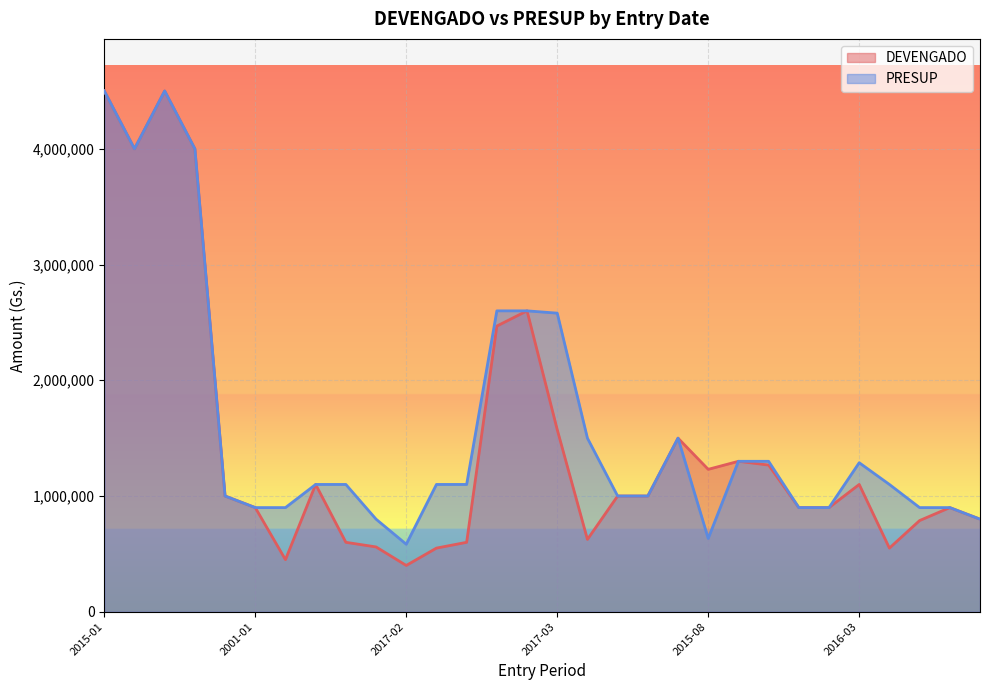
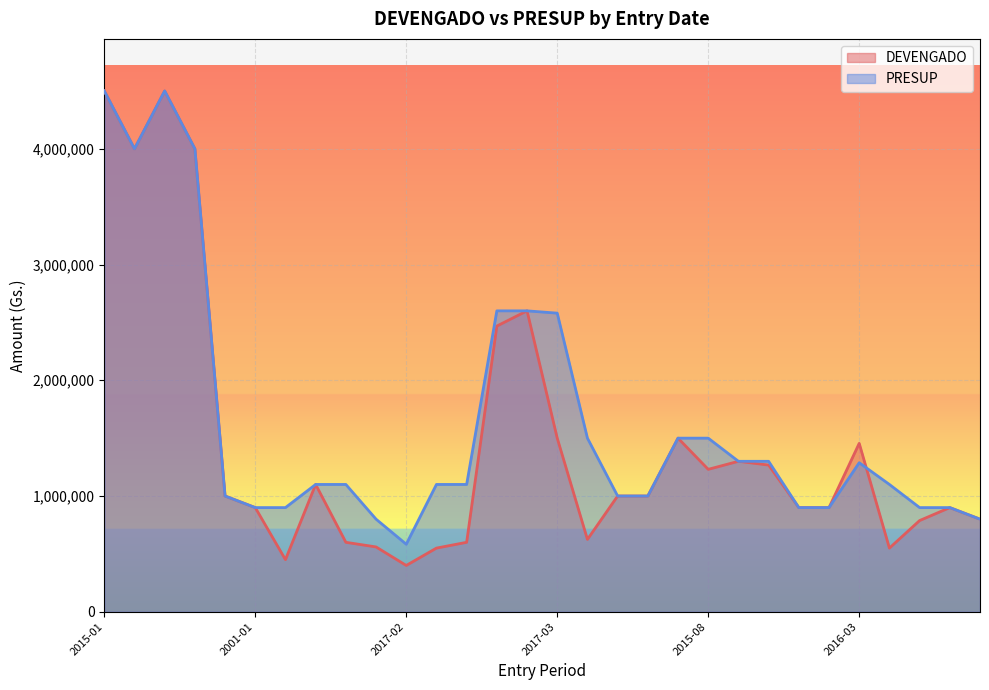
  {
    "DEVENGADO": {
      "2017-02": "400,000",
-     "2017-03": "1,570,000",
+     "2017-03": "1,500,000",
      "2015-08": "1,230,000",
-     "2016-03": "1,100,000"
+     "2016-03": "1,460,000"
    },
    "PRESUP": {
      "2017-02": "580,000",
      "2017-03": "2,580,000",
-     "2015-08": "630,000",
+     "2015-08": "1,500,000",
      "2016-03": "1,290,000"
    }
  }
